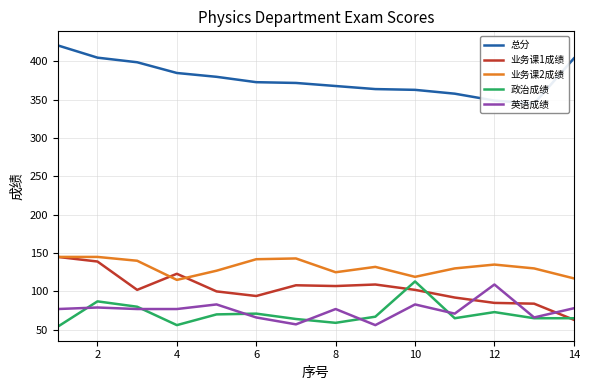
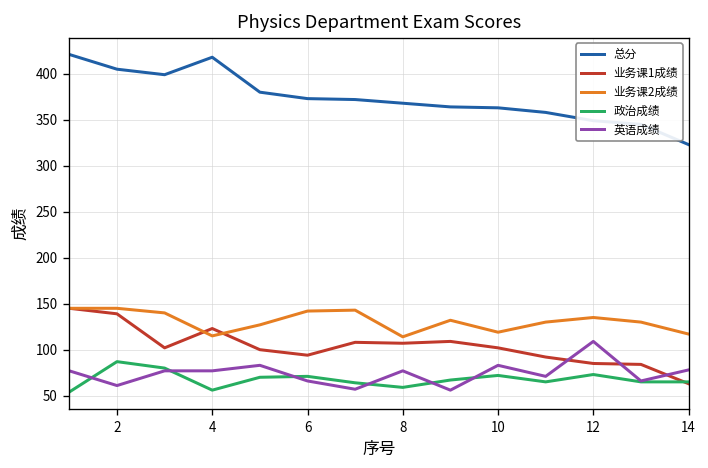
  {
    "总分": {
      "2": 410,
-     "4": 390,
+     "4": 420,
      "6": 370,
      "8": 370,
      "10": 360,
-     "14": 400
+     "14": 320
    },
    "业务课1成绩": {
      "2": 140,
      "4": 120,
      "6": 90,
      "8": 110,
      "10": 100,
      "12": 90
    },
    "业务课2成绩": {
      "2": 150,
      "4": 120,
      "6": 140,
-     "8": 130,
+     "8": 110,
      "10": 120,
      "12": 140,
      "14": 120
    },
    "政治成绩": {
      "2": 90,
      "4": 60,
      "6": 70,
      "8": 60,
-     "10": 110,
+     "10": 70,
      "12": 70
    },
    "英语成绩": {
-     "2": 80,
+     "2": 60,
      "4": 80,
      "6": 70,
      "8": 80,
      "10": 80,
      "12": 110,
      "14": 80
    }
  }
